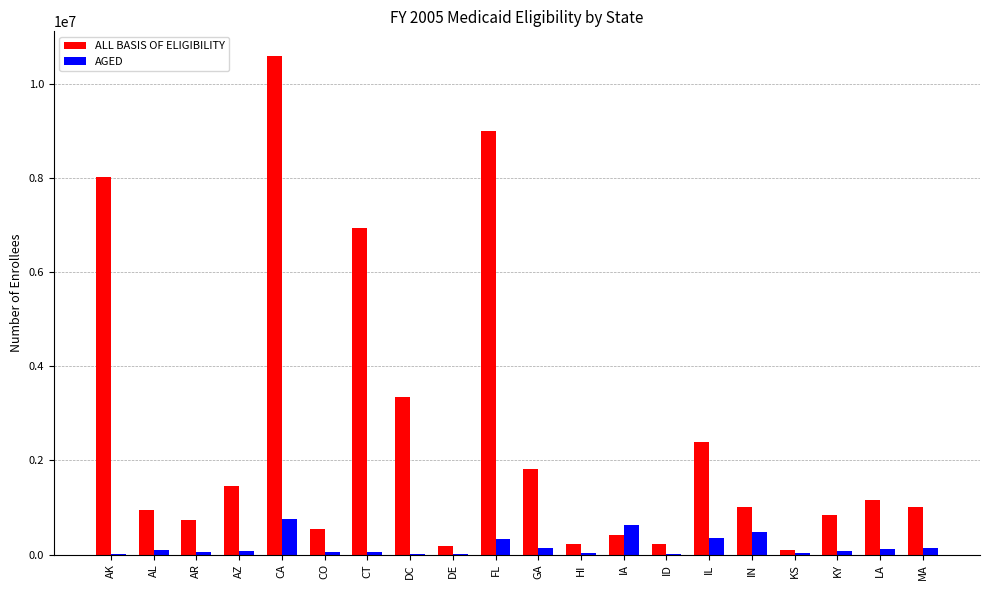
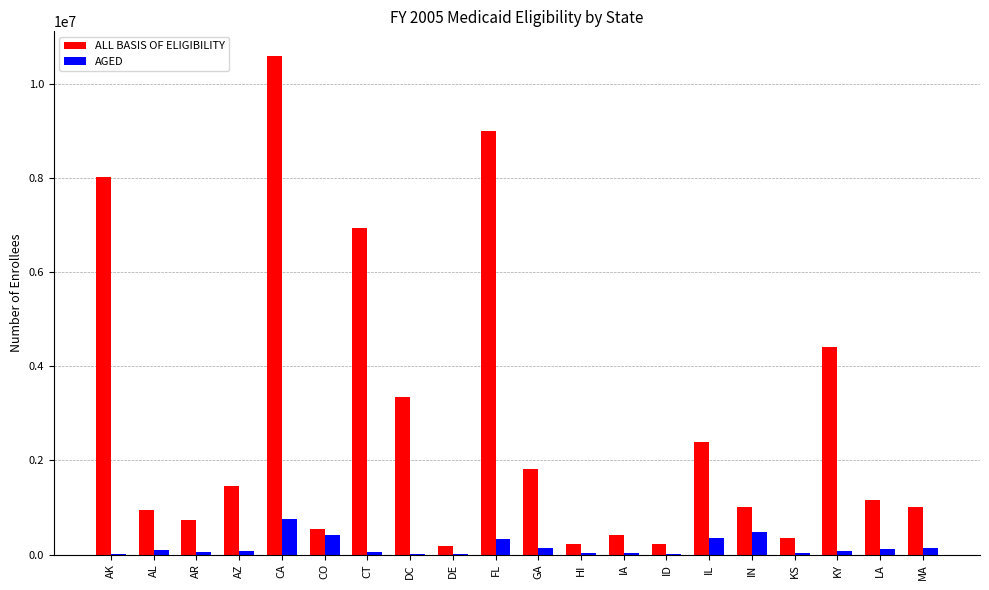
  {
    "ALL BASIS OF ELIGIBILITY": {
      "AK": 8000000,
      "AL": 900000,
      "AR": 700000,
      "AZ": 1500000,
      "CA": 10600000,
      "CO": 500000,
      "CT": 6900000,
      "DC": 3300000,
      "DE": 200000,
      "FL": 9000000,
      "GA": 1800000,
      "HI": 200000,
      "IA": 400000,
      "ID": 200000,
      "IL": 2400000,
      "IN": 1000000,
-     "KS": 100000,
-     "KY": 800000,
+     "KS": 400000,
+     "KY": 4400000,
      "LA": 1200000,
      "MA": 1000000
    },
    "AGED": {
      "AL": 100000,
      "AR": 100000,
      "AZ": 100000,
      "CA": 700000,
-     "CO": 0,
+     "CO": 400000,
      "CT": 100000,
      "FL": 300000,
      "GA": 100000,
-     "IA": 600000,
+     "IA": 0,
      "IL": 400000,
      "IN": 500000,
      "KY": 100000,
      "LA": 100000,
      "MA": 100000
    }
  }
